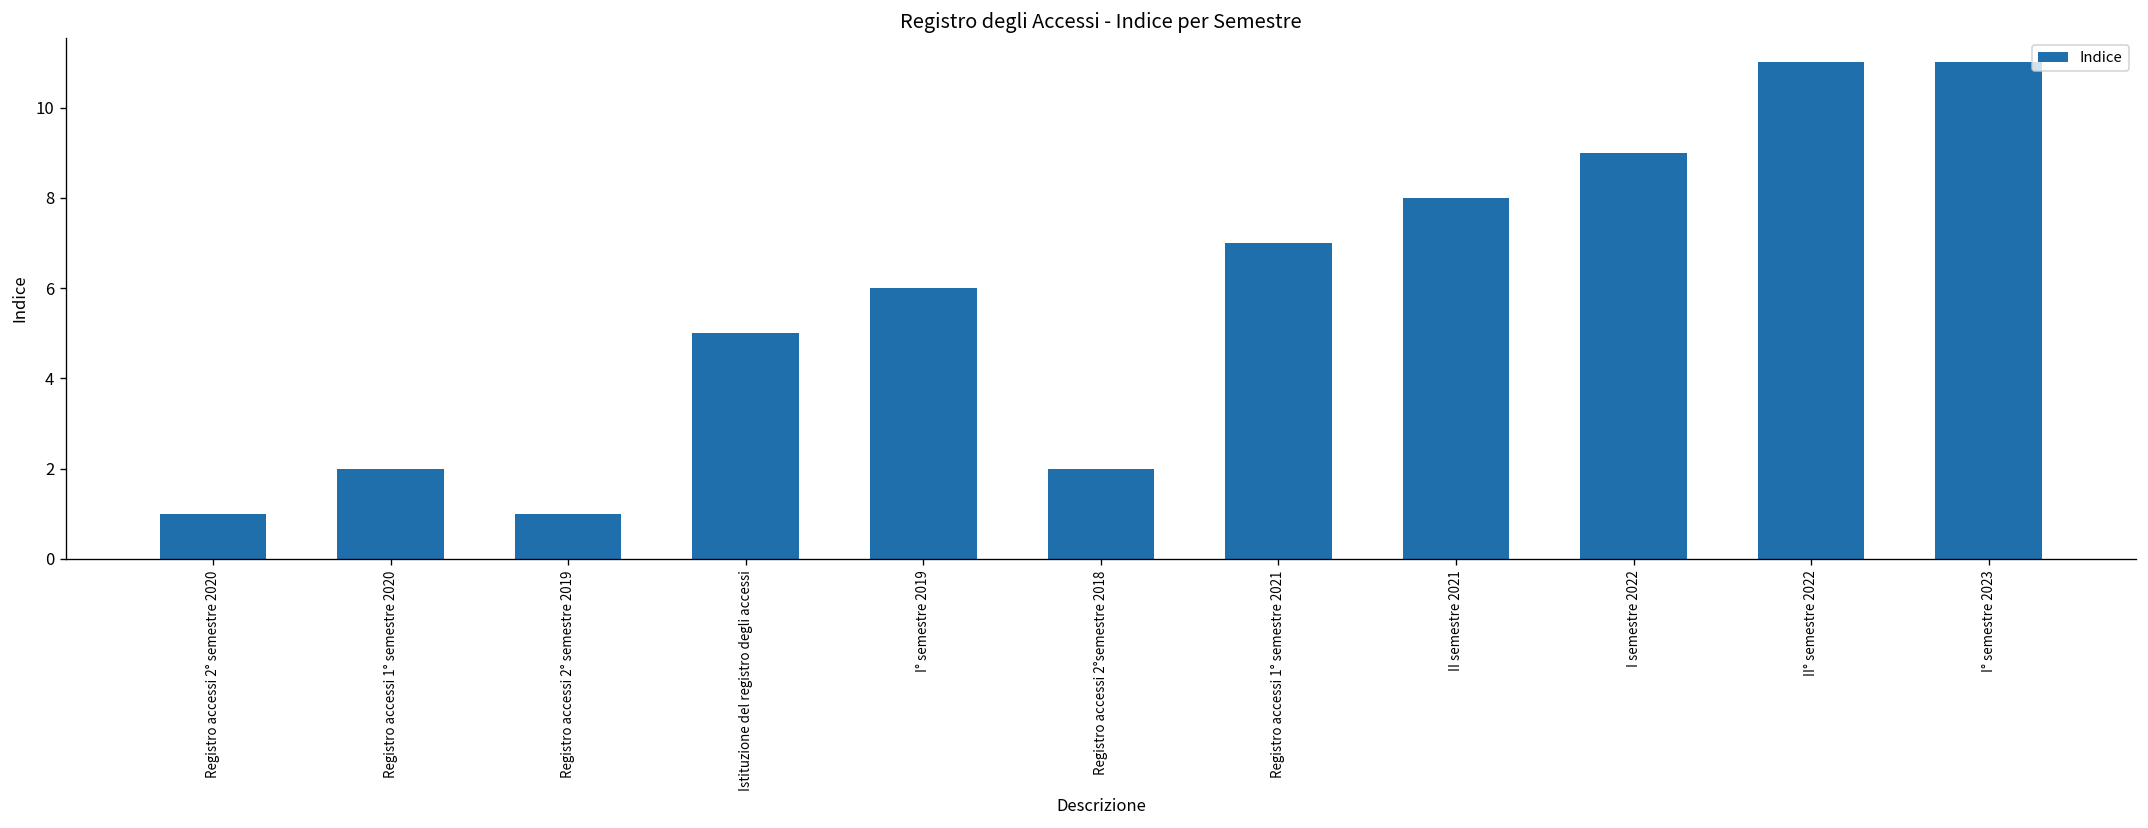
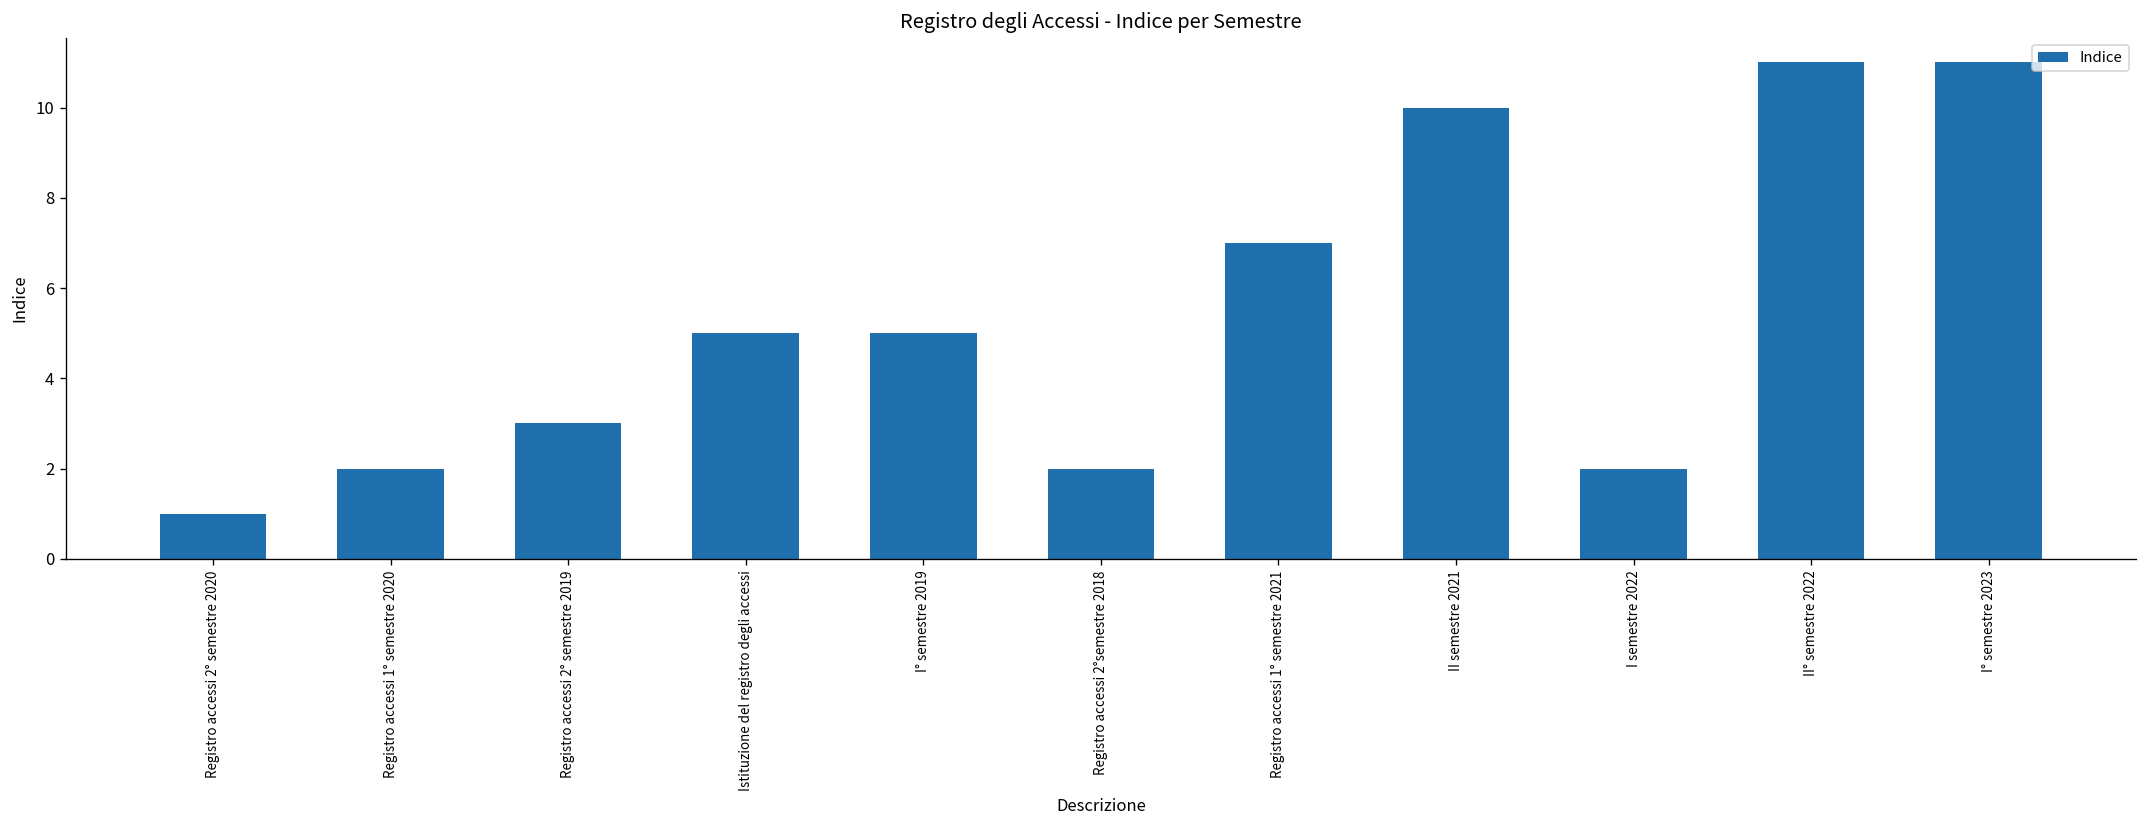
  {
    "Registro accessi 2° semestre 2020": 1,
    "Registro accessi 1° semestre 2020": 2,
-   "Registro accessi 2° semestre 2019": 1,
+   "Registro accessi 2° semestre 2019": 3,
    "Istituzione del registro degli accessi": 5,
-   "I° semestre 2019": 6,
+   "I° semestre 2019": 5,
    "Registro accessi 2°semestre 2018": 2,
    "Registro accessi 1° semestre 2021": 7,
-   "II semestre 2021": 8,
-   "I semestre 2022": 9,
+   "II semestre 2021": 10,
+   "I semestre 2022": 2,
    "II° semestre 2022": 11,
    "I° semestre 2023": 11
  }
